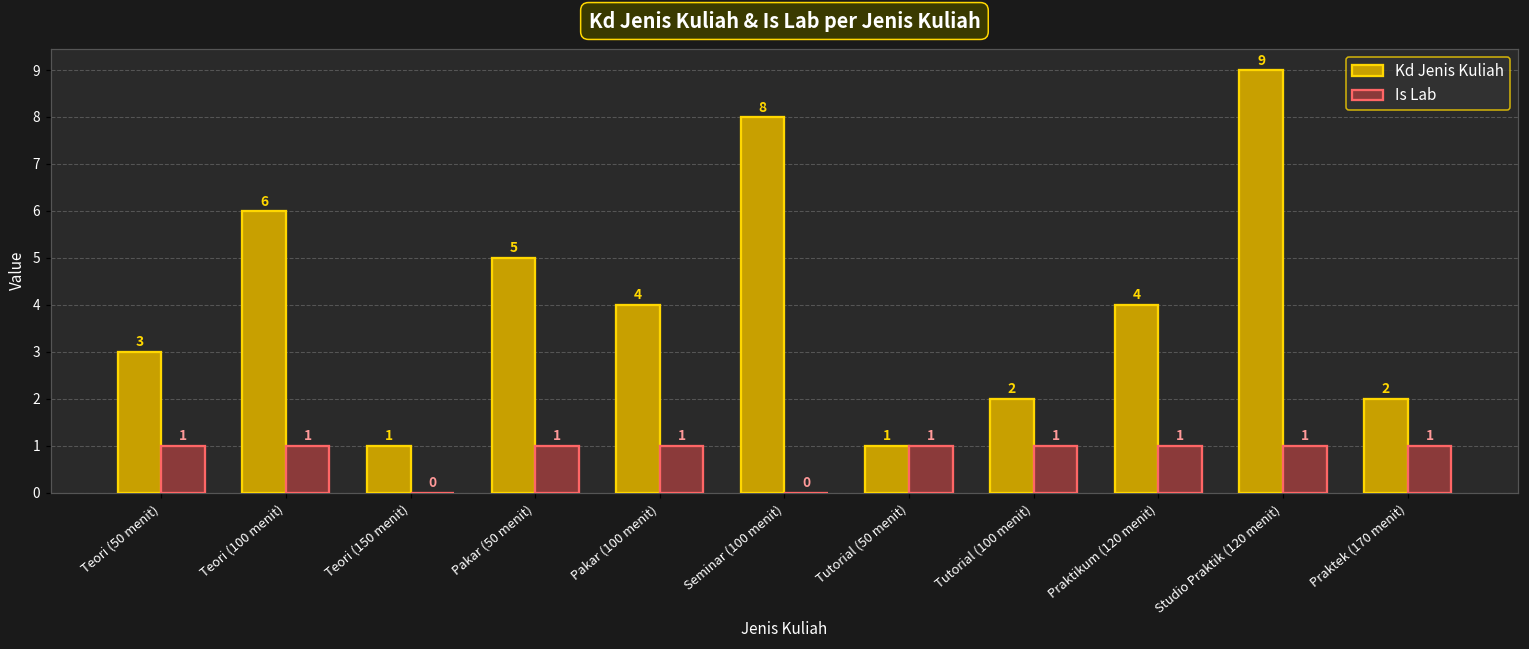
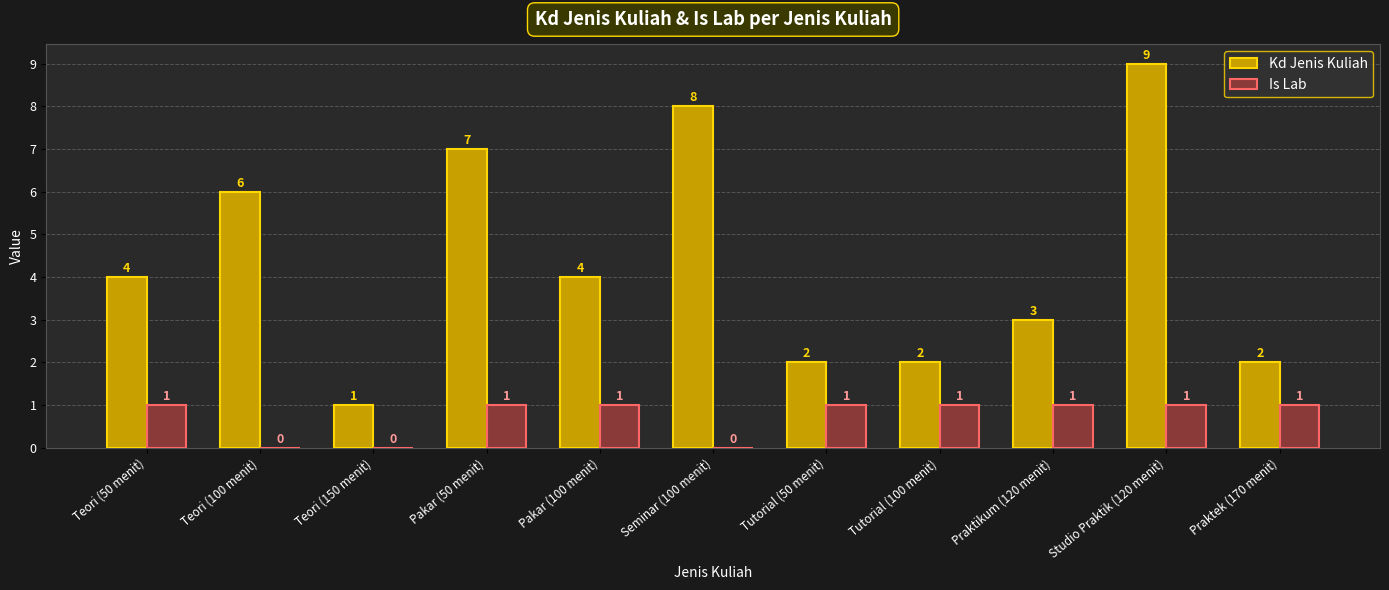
  {
    "Kd Jenis Kuliah": {
-     "Teori (50 menit)": 3,
+     "Teori (50 menit)": 4,
      "Teori (100 menit)": 6,
      "Teori (150 menit)": 1,
-     "Pakar (50 menit)": 5,
+     "Pakar (50 menit)": 7,
      "Pakar (100 menit)": 4,
      "Seminar (100 menit)": 8,
-     "Tutorial (50 menit)": 1,
+     "Tutorial (50 menit)": 2,
      "Tutorial (100 menit)": 2,
-     "Praktikum (120 menit)": 4,
+     "Praktikum (120 menit)": 3,
      "Studio Praktik (120 menit)": 9,
      "Praktek (170 menit)": 2
    },
    "Is Lab": {
      "Teori (50 menit)": 1,
-     "Teori (100 menit)": 1,
+     "Teori (100 menit)": 0,
      "Teori (150 menit)": 0,
      "Pakar (50 menit)": 1,
      "Pakar (100 menit)": 1,
      "Seminar (100 menit)": 0,
      "Tutorial (50 menit)": 1,
      "Tutorial (100 menit)": 1,
      "Praktikum (120 menit)": 1,
      "Studio Praktik (120 menit)": 1,
      "Praktek (170 menit)": 1
    }
  }
